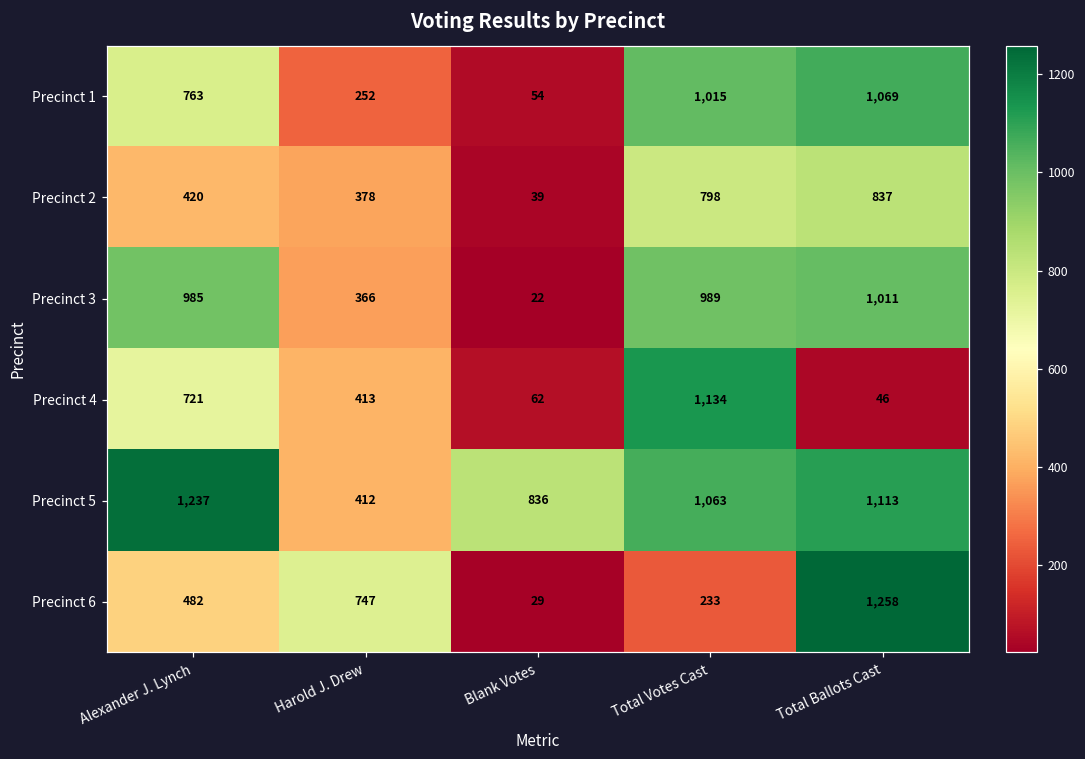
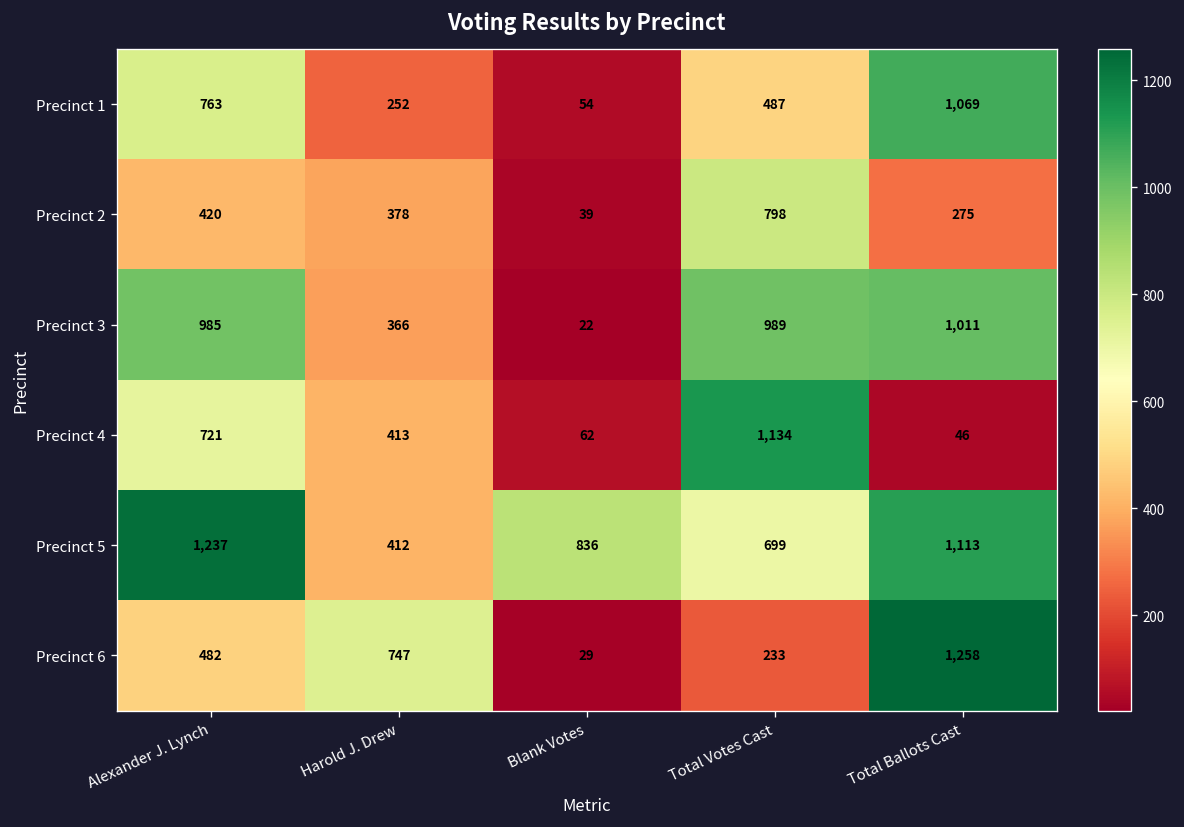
  {
    "Precinct 1": {
      "Alexander J. Lynch": "763",
      "Harold J. Drew": "252",
      "Blank Votes": "54",
-     "Total Votes Cast": "1,015",
+     "Total Votes Cast": "487",
      "Total Ballots Cast": "1,069"
    },
    "Precinct 2": {
      "Alexander J. Lynch": "420",
      "Harold J. Drew": "378",
      "Blank Votes": "39",
      "Total Votes Cast": "798",
-     "Total Ballots Cast": "837"
+     "Total Ballots Cast": "275"
    },
    "Precinct 3": {
      "Alexander J. Lynch": "985",
      "Harold J. Drew": "366",
      "Blank Votes": "22",
      "Total Votes Cast": "989",
      "Total Ballots Cast": "1,011"
    },
    "Precinct 4": {
      "Alexander J. Lynch": "721",
      "Harold J. Drew": "413",
      "Blank Votes": "62",
      "Total Votes Cast": "1,134",
      "Total Ballots Cast": "46"
    },
    "Precinct 5": {
      "Alexander J. Lynch": "1,237",
      "Harold J. Drew": "412",
      "Blank Votes": "836",
-     "Total Votes Cast": "1,063",
+     "Total Votes Cast": "699",
      "Total Ballots Cast": "1,113"
    },
    "Precinct 6": {
      "Alexander J. Lynch": "482",
      "Harold J. Drew": "747",
      "Blank Votes": "29",
      "Total Votes Cast": "233",
      "Total Ballots Cast": "1,258"
    }
  }
